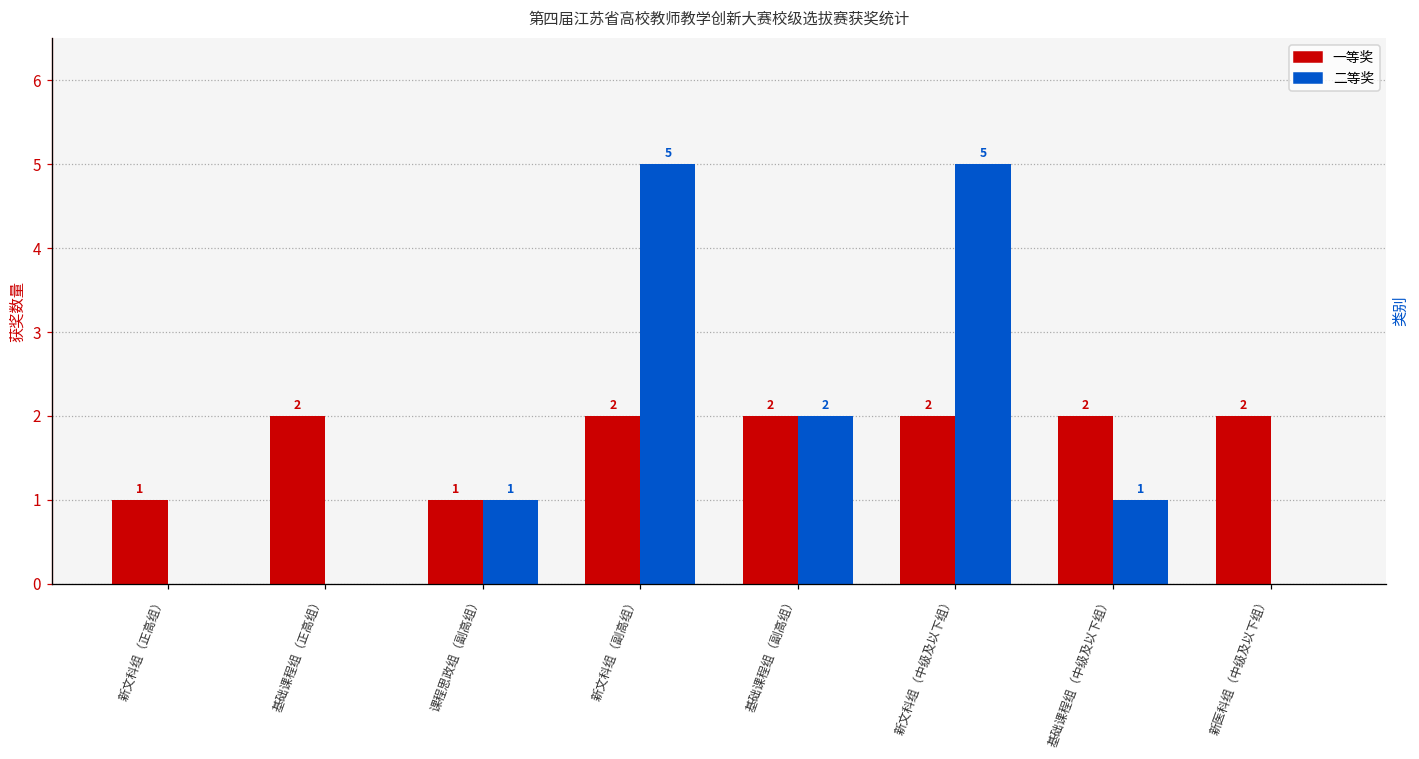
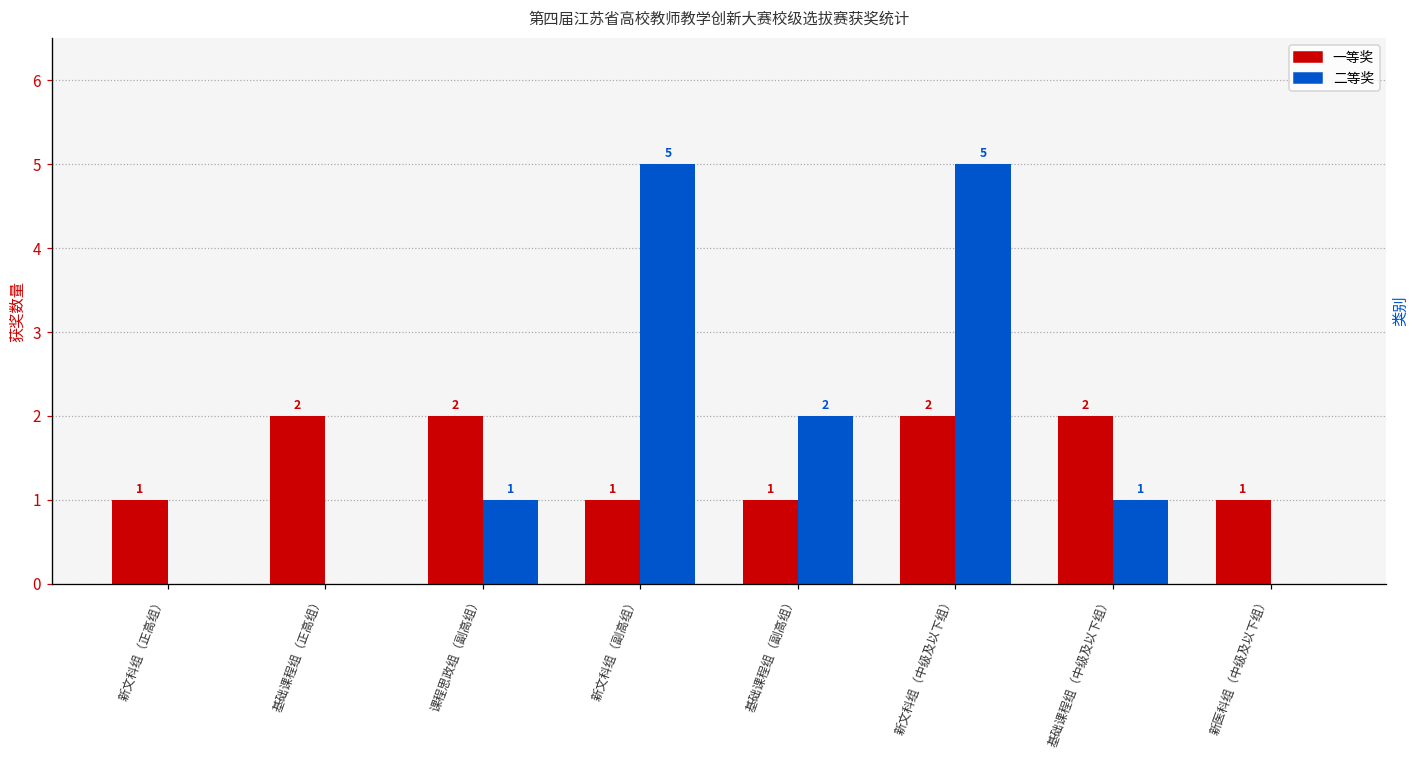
  {
    "一等奖": {
      "新文科组（正高组）": 1,
      "基础课程组（正高组）": 2,
-     "课程思政组（副高组）": 1,
-     "新文科组（副高组）": 2,
-     "基础课程组（副高组）": 2,
+     "课程思政组（副高组）": 2,
+     "新文科组（副高组）": 1,
+     "基础课程组（副高组）": 1,
      "新文科组（中级及以下组）": 2,
      "基础课程组（中级及以下组）": 2,
-     "新医科组（中级及以下组）": 2
+     "新医科组（中级及以下组）": 1
    },
    "二等奖": {
      "课程思政组（副高组）": 1,
      "新文科组（副高组）": 5,
      "基础课程组（副高组）": 2,
      "新文科组（中级及以下组）": 5,
      "基础课程组（中级及以下组）": 1
    }
  }
